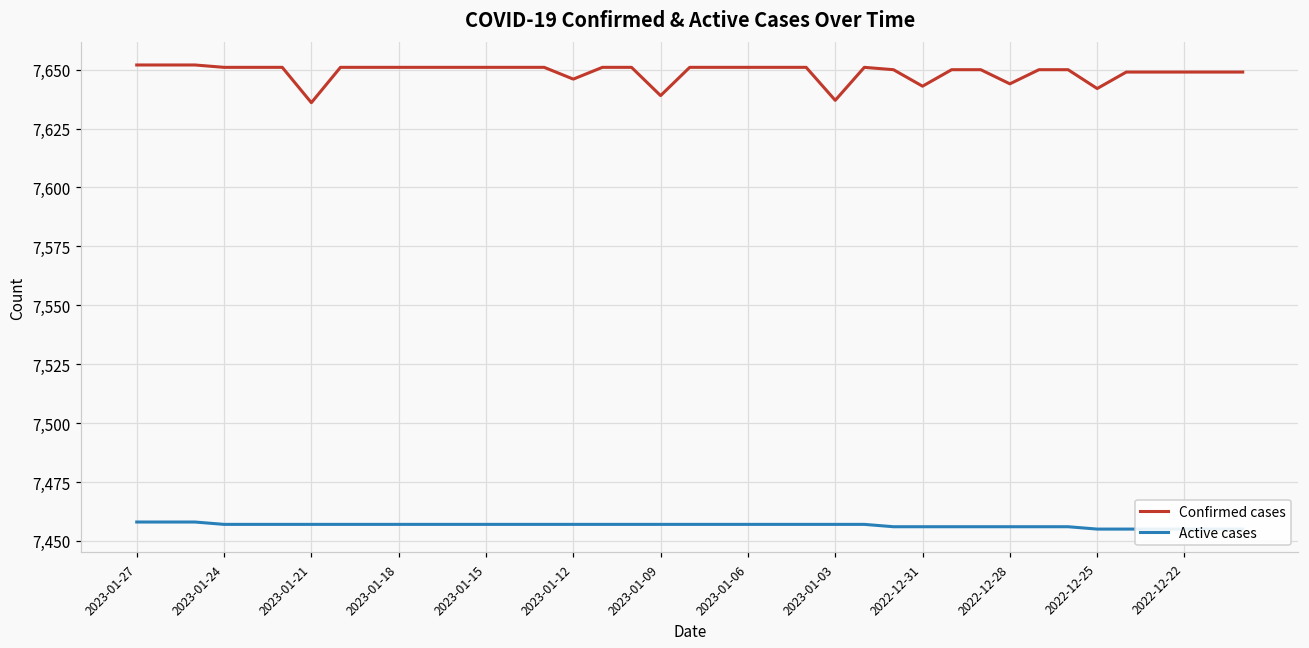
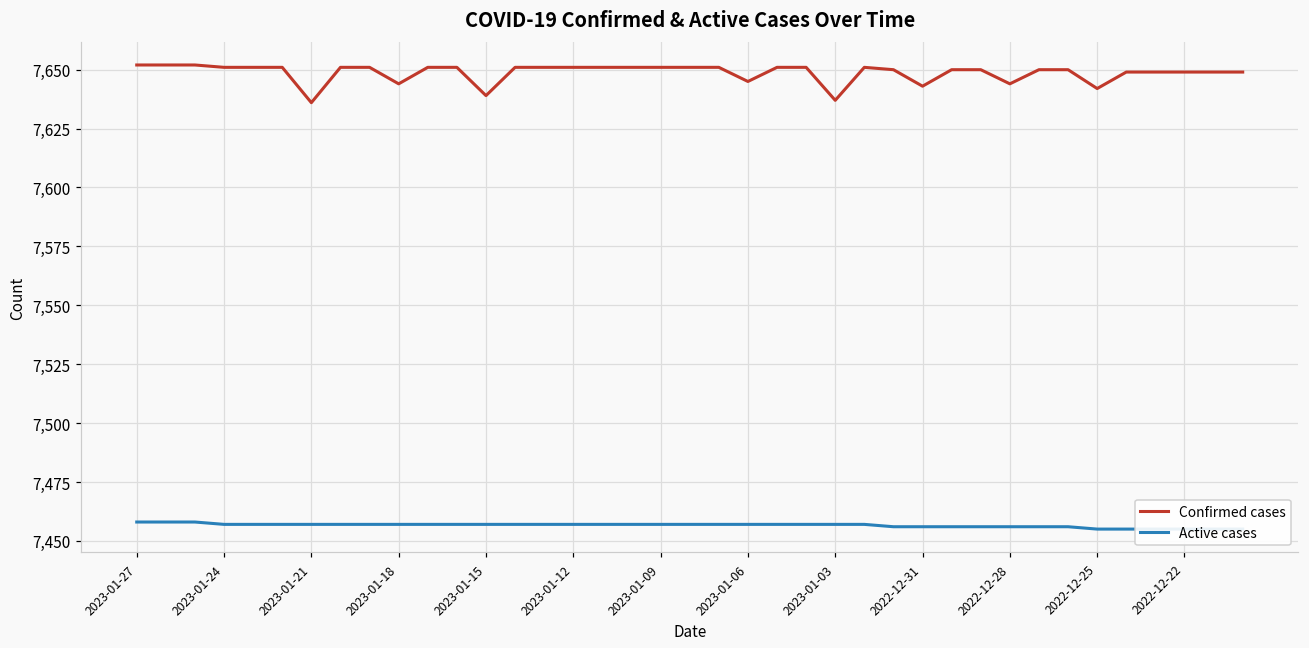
  {
    "Confirmed cases": {
      "2023-01-27": "7,652",
      "2023-01-24": "7,651",
      "2023-01-21": "7,636",
-     "2023-01-18": "7,651",
-     "2023-01-15": "7,651",
-     "2023-01-12": "7,646",
-     "2023-01-09": "7,639",
-     "2023-01-06": "7,651",
+     "2023-01-18": "7,644",
+     "2023-01-15": "7,639",
+     "2023-01-12": "7,651",
+     "2023-01-09": "7,651",
+     "2023-01-06": "7,645",
      "2023-01-03": "7,637",
      "2022-12-31": "7,643",
      "2022-12-28": "7,644",
      "2022-12-25": "7,642",
      "2022-12-22": "7,649"
    },
    "Active cases": {
      "2023-01-27": "7,458",
      "2023-01-24": "7,457",
      "2023-01-21": "7,457",
      "2023-01-18": "7,457",
      "2023-01-15": "7,457",
      "2023-01-12": "7,457",
      "2023-01-09": "7,457",
      "2023-01-06": "7,457",
      "2023-01-03": "7,457",
      "2022-12-31": "7,456",
      "2022-12-28": "7,456",
      "2022-12-25": "7,455"
    }
  }
